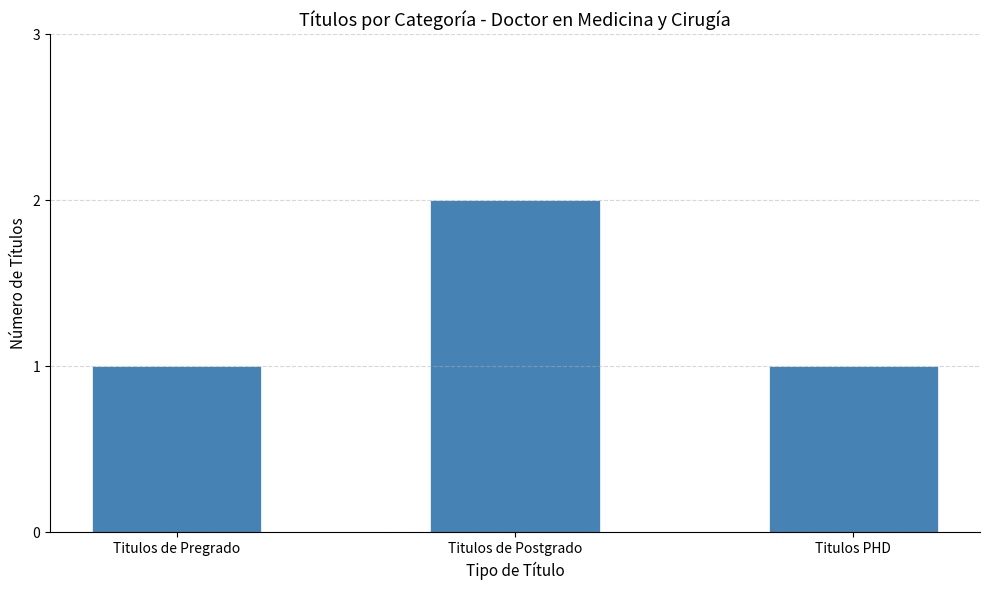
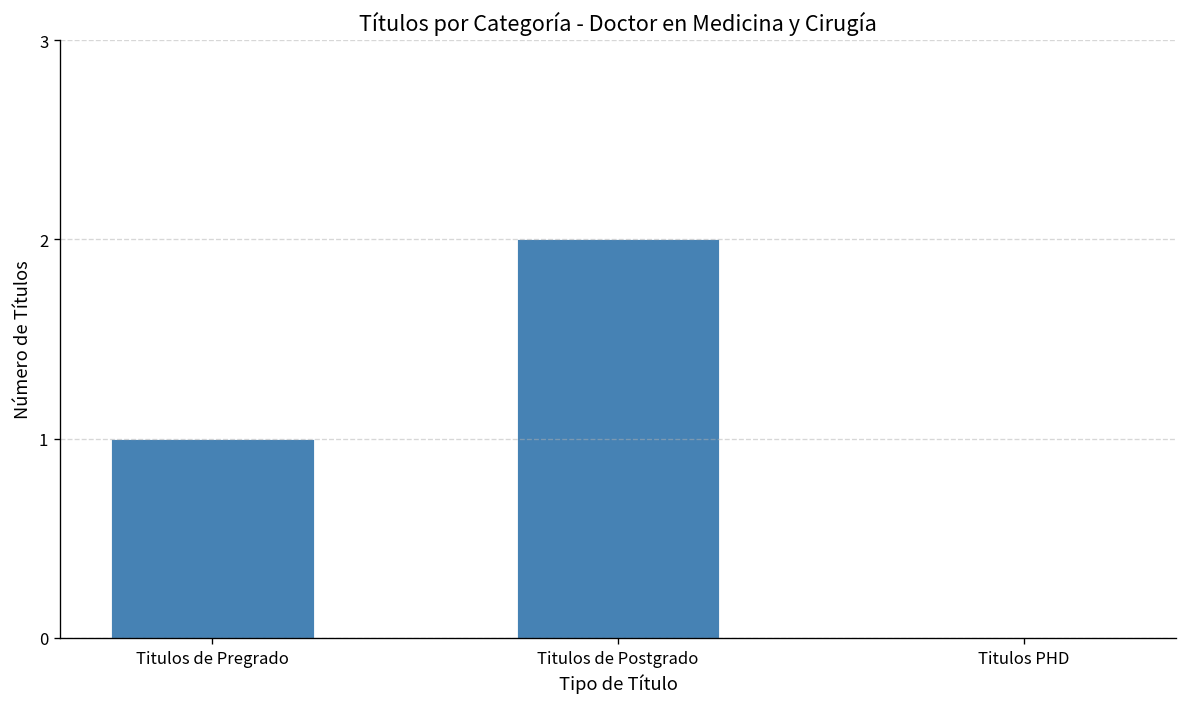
  {
    "Titulos de Pregrado": 1,
    "Titulos de Postgrado": 2,
-   "Titulos PHD": 1
+   "Titulos PHD": 0
  }
